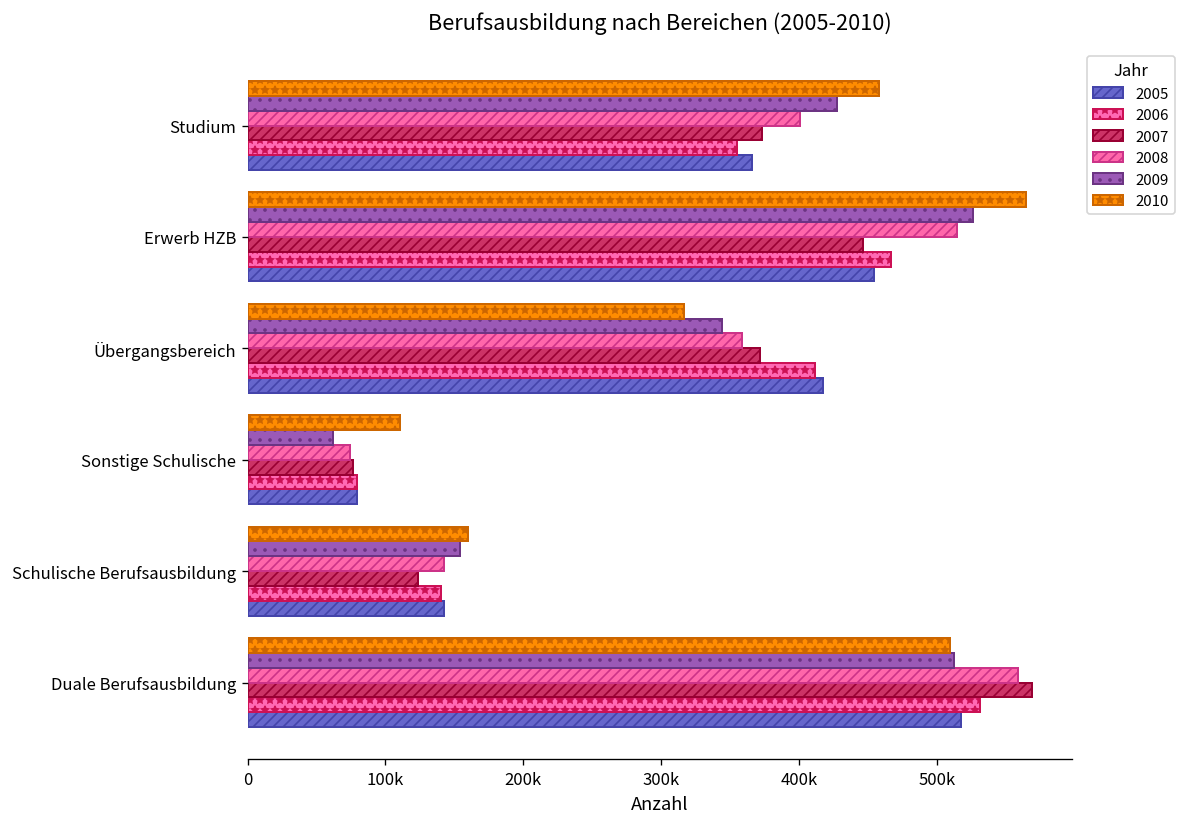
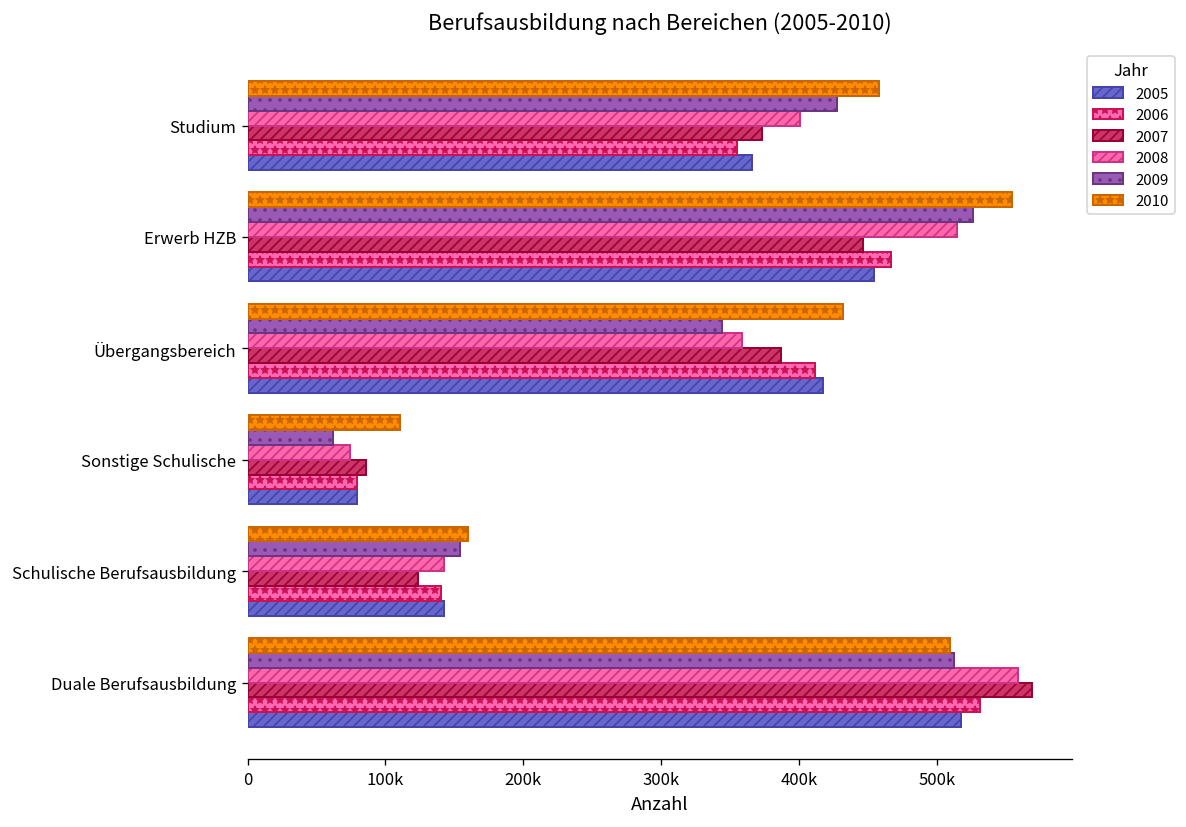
  {
    "2007": {
      "Studium": 374000,
      "Erwerb HZB": 447000,
-     "Übergangsbereich": 372000,
-     "Sonstige Schulische": 76000,
+     "Übergangsbereich": 387000,
+     "Sonstige Schulische": 86000,
      "Schulische Berufsausbildung": 124000,
      "Duale Berufsausbildung": 569000
    },
    "2010": {
      "Studium": 458000,
-     "Erwerb HZB": 565000,
-     "Übergangsbereich": 316000,
+     "Erwerb HZB": 555000,
+     "Übergangsbereich": 432000,
      "Sonstige Schulische": 111000,
      "Schulische Berufsausbildung": 160000,
      "Duale Berufsausbildung": 510000
    }
  }
